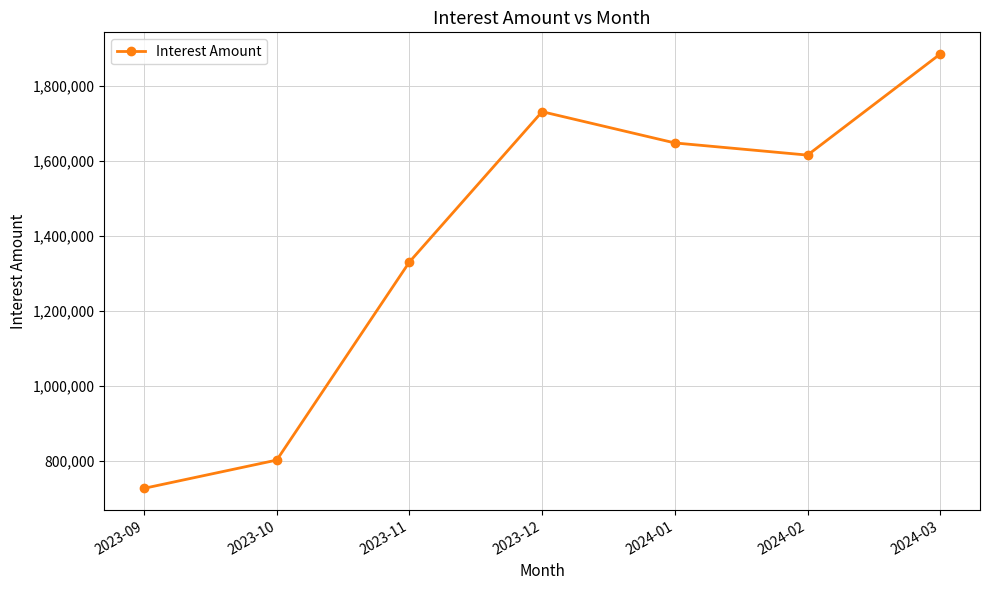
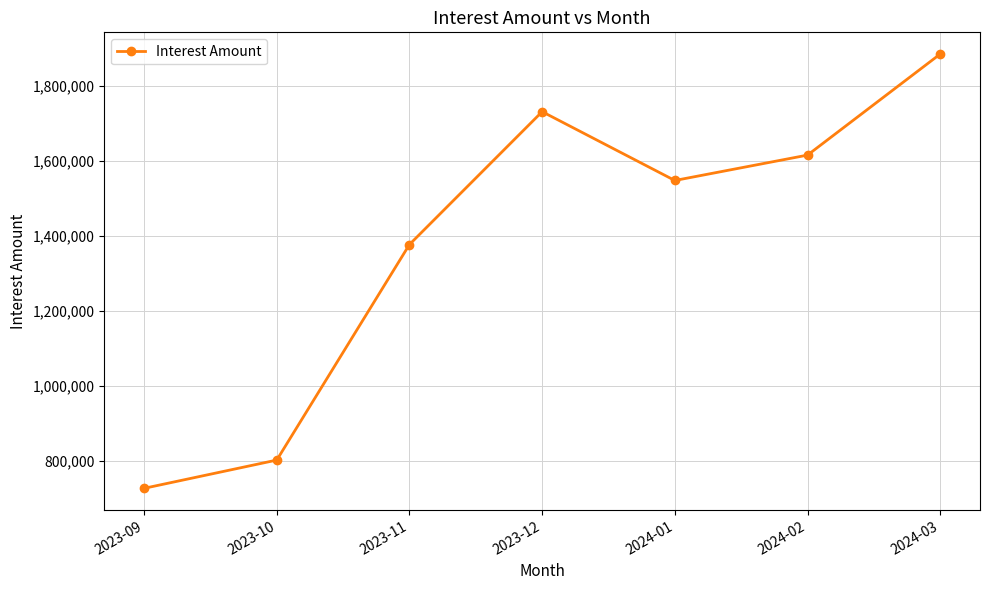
  {
    "2023-09": "730,000",
    "2023-10": "800,000",
-   "2023-11": "1,330,000",
+   "2023-11": "1,380,000",
    "2023-12": "1,730,000",
-   "2024-01": "1,650,000",
+   "2024-01": "1,550,000",
    "2024-02": "1,620,000",
    "2024-03": "1,880,000"
  }
